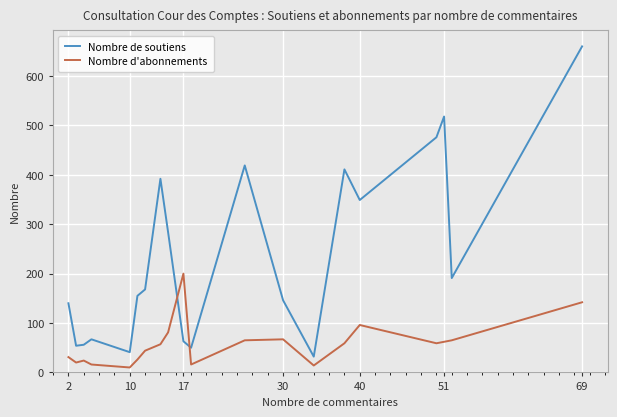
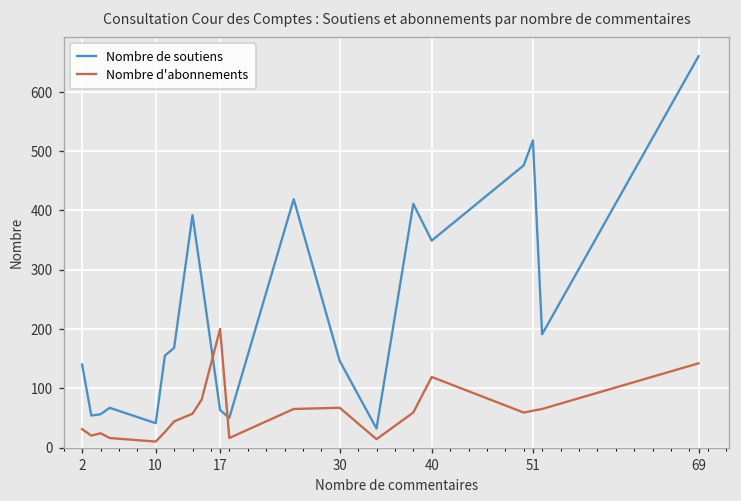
  {
    "Nombre de soutiens": {
      "2": 140,
      "10": 40,
      "17": 60,
      "30": 150,
      "40": 350,
      "51": 520,
      "69": 660
    },
    "Nombre d'abonnements": {
      "2": 30,
      "10": 10,
      "17": 200,
      "30": 70,
-     "40": 100,
+     "40": 120,
      "51": 60,
      "69": 140
    }
  }
